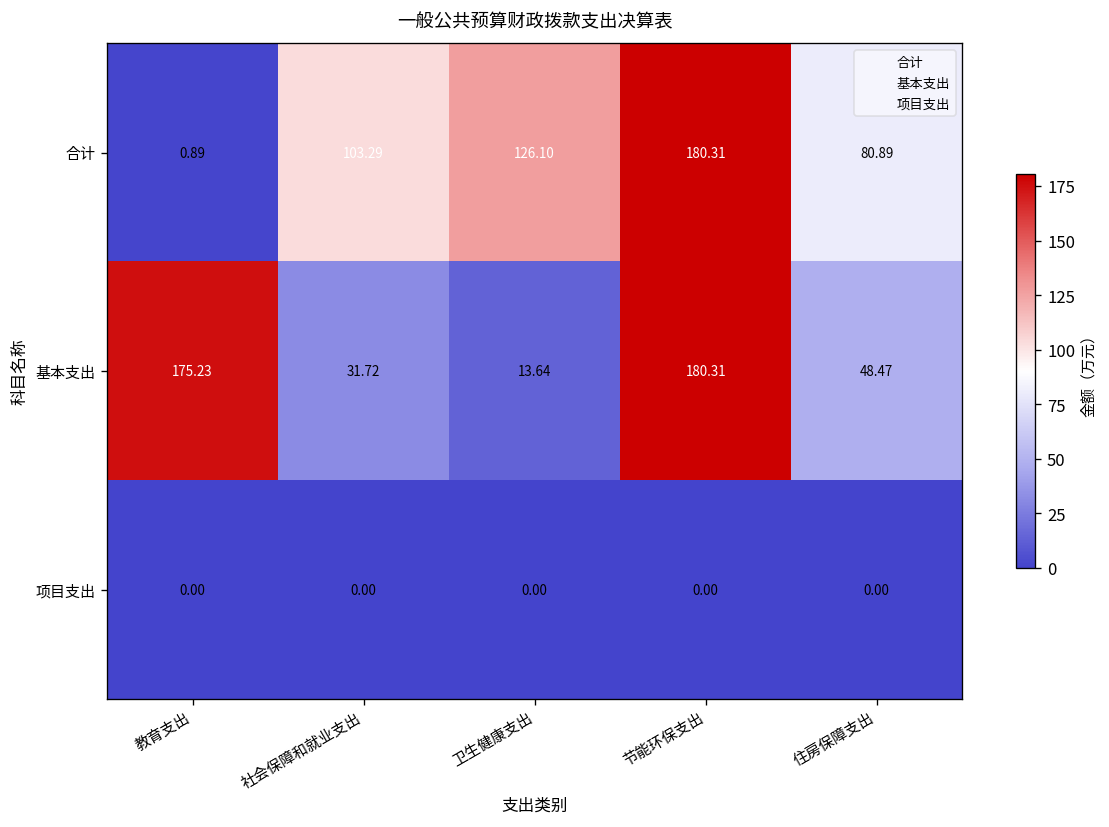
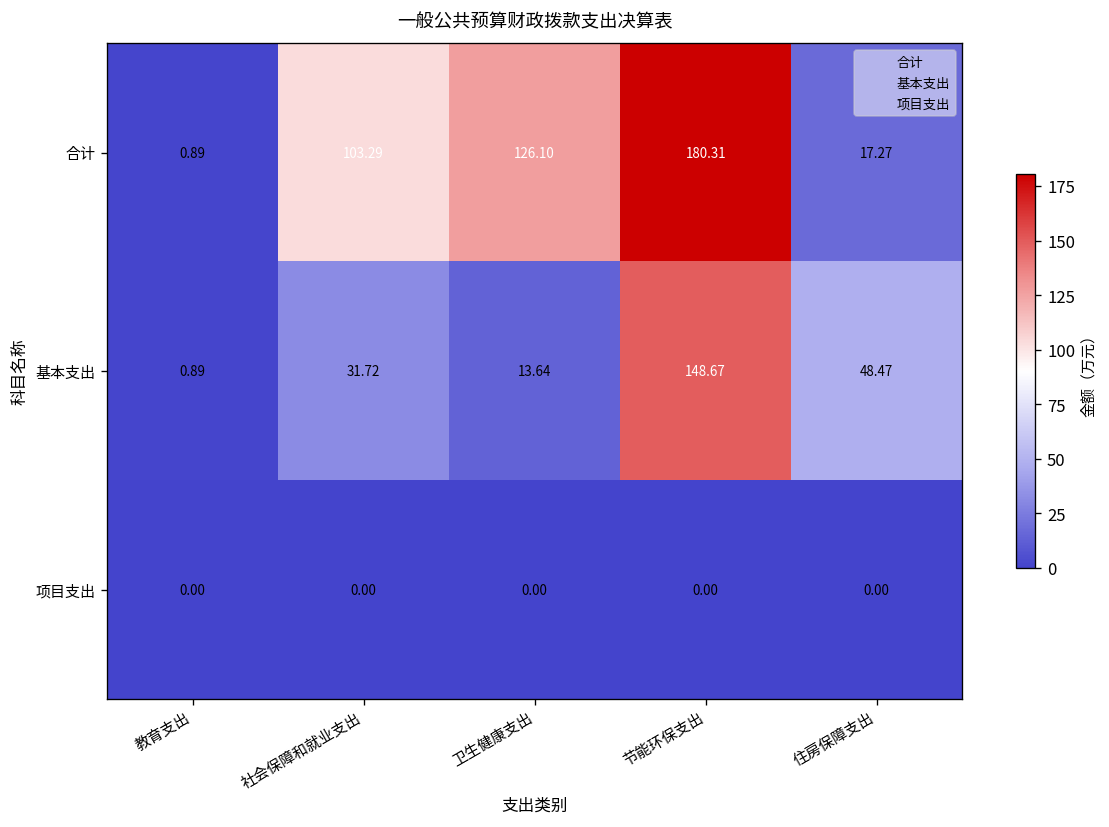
  {
    "合计": {
      "教育支出": 0.89,
      "卫生健康支出": 126.10,
      "节能环保支出": 180.31,
-     "住房保障支出": 80.89
+     "住房保障支出": 17.27
    },
    "基本支出": {
-     "教育支出": 175.23,
+     "教育支出": 0.89,
      "社会保障和就业支出": 31.72,
      "卫生健康支出": 13.64,
-     "节能环保支出": 180.31,
+     "节能环保支出": 148.67,
      "住房保障支出": 48.47
    },
    "项目支出": {
      "教育支出": 0.00,
      "社会保障和就业支出": 0.00,
      "卫生健康支出": 0.00,
      "节能环保支出": 0.00,
      "住房保障支出": 0.00
    }
  }
